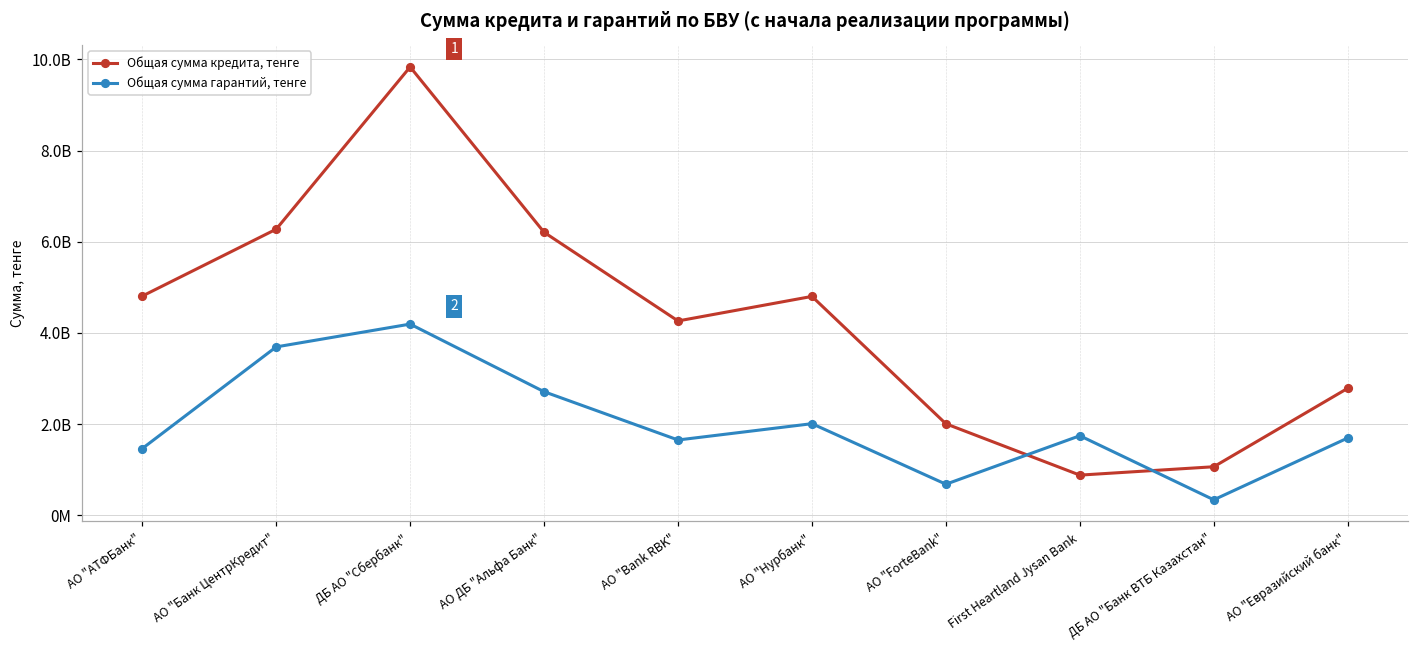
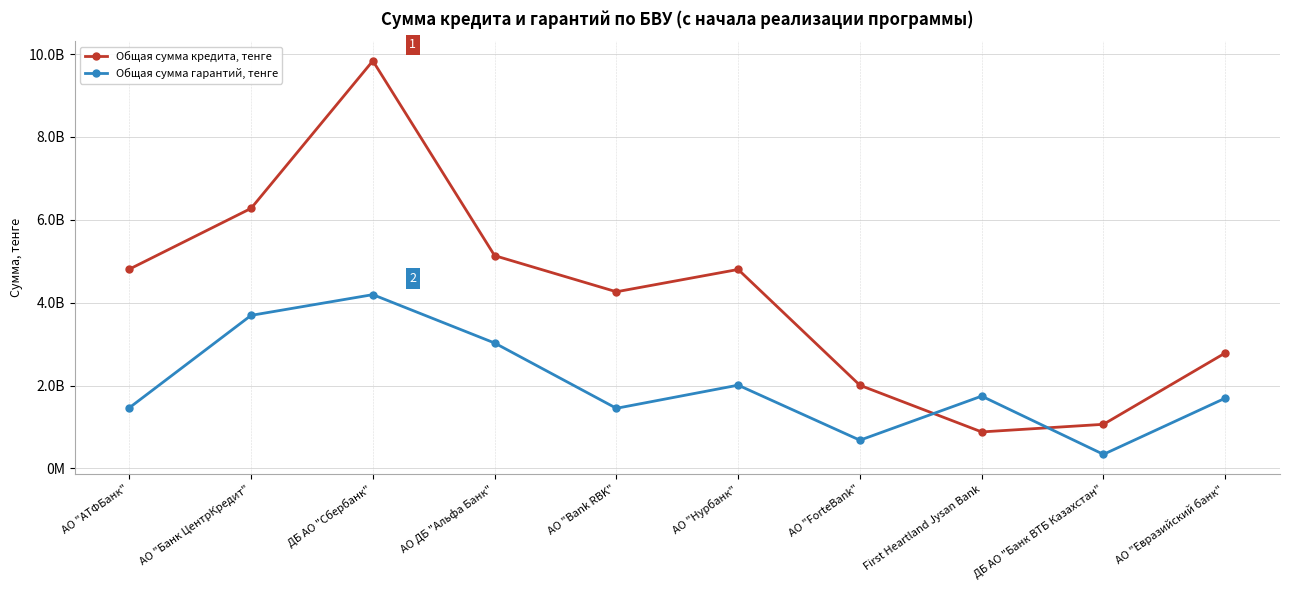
  {
    "Общая сумма кредита, тенге": {
      "АО \"АТФБанк\"": 4800000000,
      "АО \"Банк ЦентрКредит\"": 6300000000,
      "ДБ АО \"Сбербанк\"": 9800000000,
-     "АО ДБ \"Альфа Банк\"": 6200000000,
+     "АО ДБ \"Альфа Банк\"": 5100000000,
      "АО \"Bank RBK\"": 4300000000,
      "АО \"Нурбанк\"": 4800000000,
      "АО \"ForteBank\"": 2000000000,
      "First Heartland Jysan Bank": 900000000,
      "ДБ АО \"Банк ВТБ Казахстан\"": 1100000000,
      "АО \"Евразийский банк\"": 2800000000
    },
    "Общая сумма гарантий, тенге": {
      "АО \"АТФБанк\"": 1500000000,
      "АО \"Банк ЦентрКредит\"": 3700000000,
      "ДБ АО \"Сбербанк\"": 4200000000,
-     "АО ДБ \"Альфа Банк\"": 2700000000,
-     "АО \"Bank RBK\"": 1700000000,
+     "АО ДБ \"Альфа Банк\"": 3000000000,
+     "АО \"Bank RBK\"": 1500000000,
      "АО \"Нурбанк\"": 2000000000,
      "АО \"ForteBank\"": 700000000,
      "First Heartland Jysan Bank": 1700000000,
      "ДБ АО \"Банк ВТБ Казахстан\"": 300000000,
      "АО \"Евразийский банк\"": 1700000000
    }
  }
